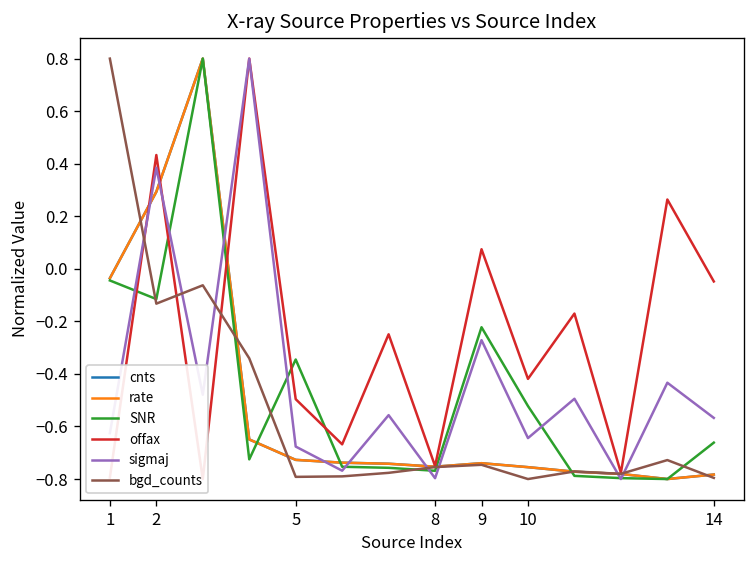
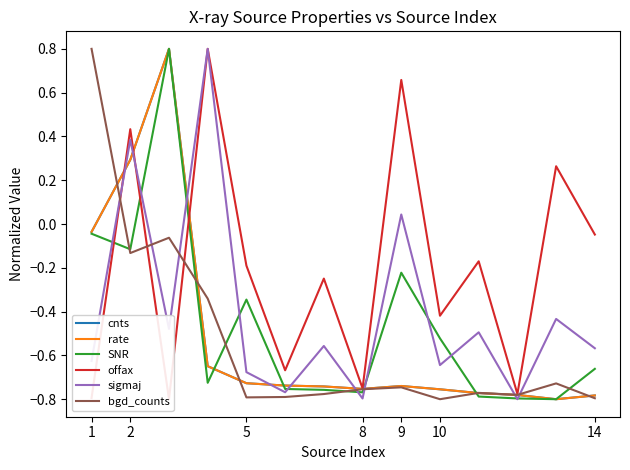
  {
    "rate": {
      "2": 0.29,
      "5": -0.73,
      "10": -0.75,
      "14": -0.78
    },
    "SNR": {
      "2": -0.12,
      "5": -0.35,
      "8": -0.77,
      "9": -0.22,
      "10": -0.52,
      "14": -0.66
    },
    "offax": {
      "2": 0.43,
-     "5": -0.50,
-     "9": 0.07,
+     "5": -0.19,
+     "9": 0.66,
      "10": -0.42,
      "14": -0.05
    },
    "sigmaj": {
      "2": 0.38,
      "5": -0.68,
      "8": -0.80,
-     "9": -0.27,
+     "9": 0.04,
      "10": -0.64,
      "14": -0.57
    },
    "bgd_counts": {
      "1": 0.80,
      "2": -0.13,
      "5": -0.79,
      "10": -0.80,
      "14": -0.80
    }
  }
